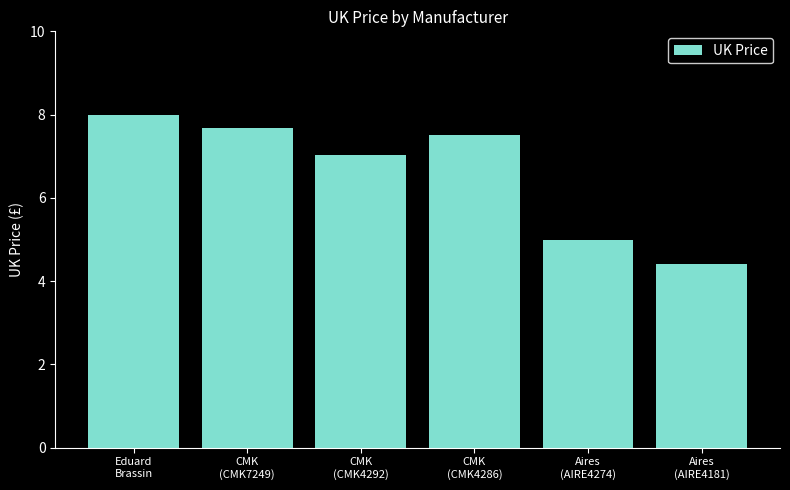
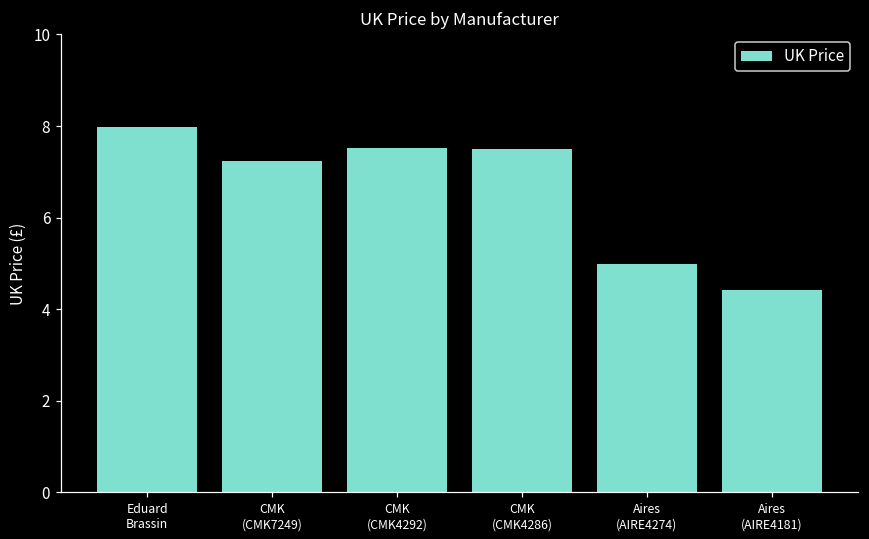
  {
    "Eduard Brassin": 8.0,
-   "CMK (CMK7249)": 7.7,
-   "CMK (CMK4292)": 7.0,
+   "CMK (CMK7249)": 7.2,
+   "CMK (CMK4292)": 7.5,
    "CMK (CMK4286)": 7.5,
    "Aires (AIRE4274)": 5.0,
    "Aires (AIRE4181)": 4.4
  }
